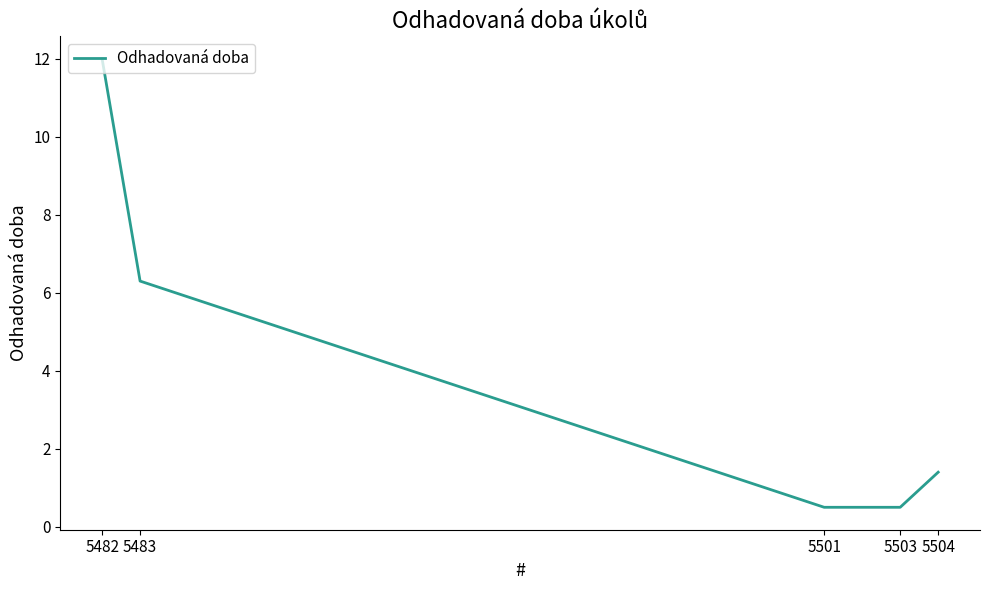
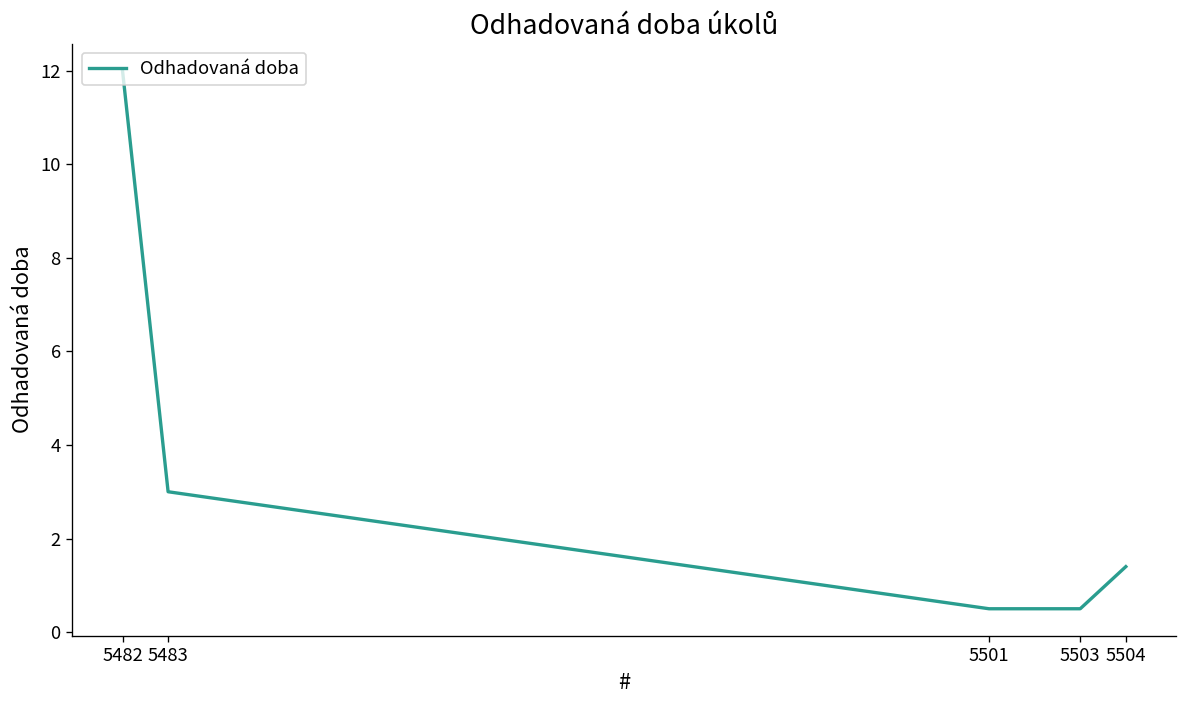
  {
-   "5483": 6.3,
+   "5483": 3.0,
    "5501": 0.5,
    "5503": 0.5,
    "5504": 1.4
  }
